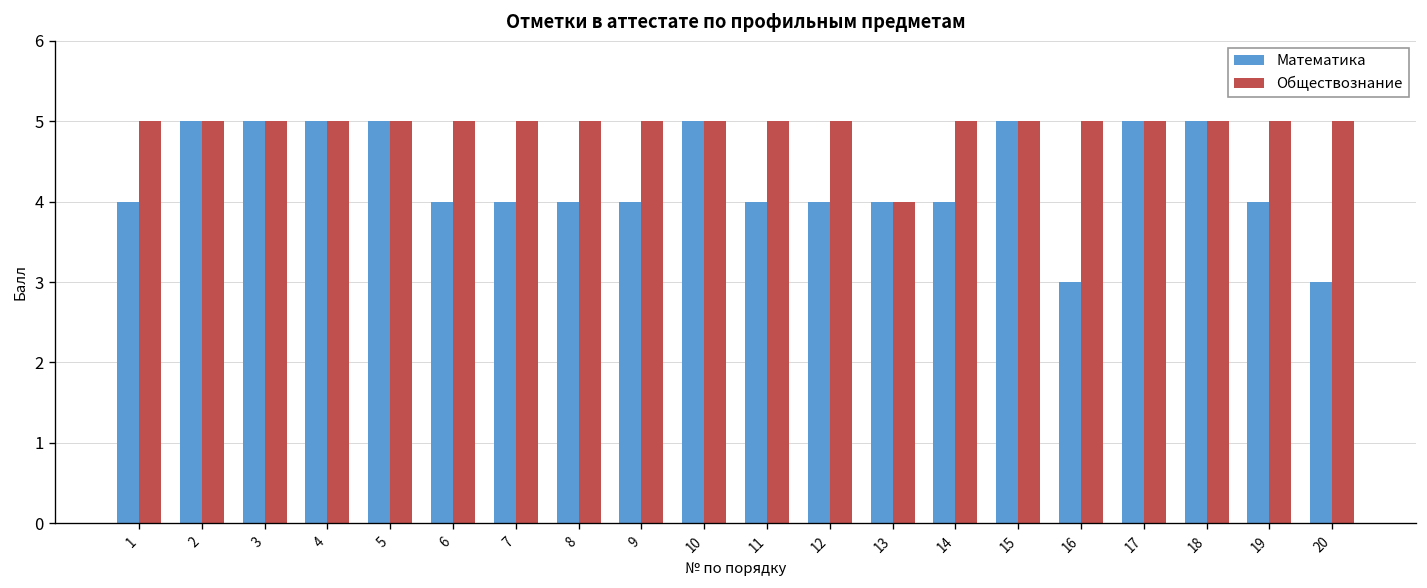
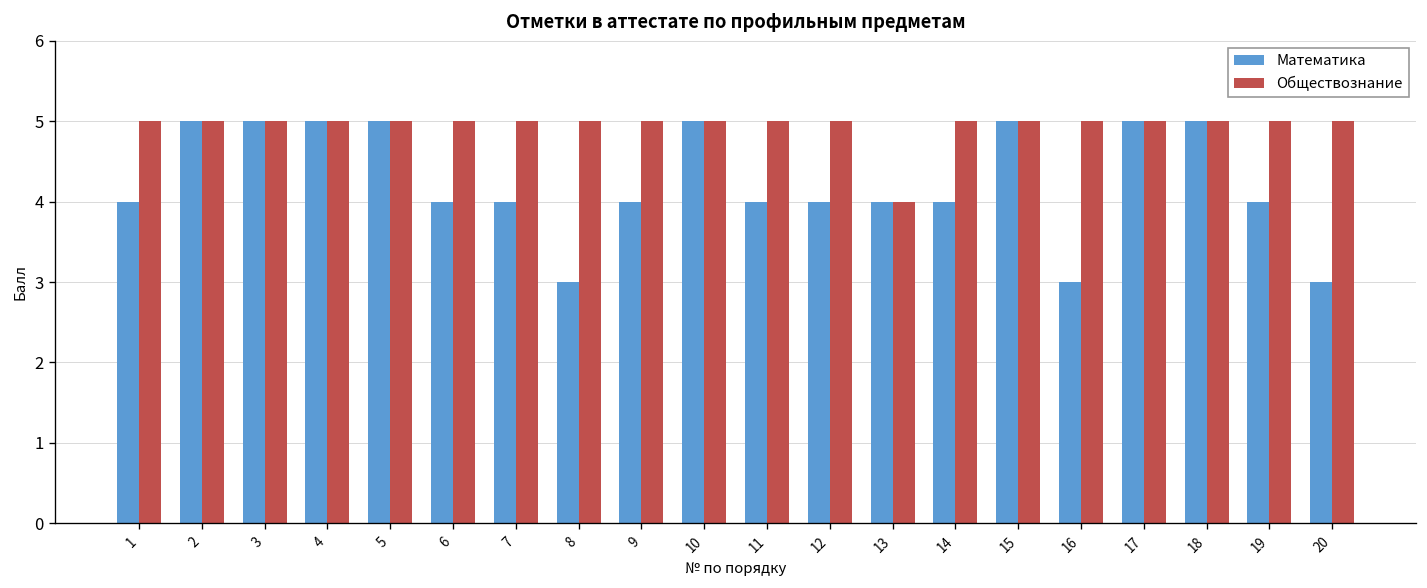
  {
    "Математика": {
      "1": 4,
      "2": 5,
      "3": 5,
      "4": 5,
      "5": 5,
      "6": 4,
      "7": 4,
-     "8": 4,
+     "8": 3,
      "9": 4,
      "10": 5,
      "11": 4,
      "12": 4,
      "13": 4,
      "14": 4,
      "15": 5,
      "16": 3,
      "17": 5,
      "18": 5,
      "19": 4,
      "20": 3
    },
    "Обществознание": {
      "1": 5,
      "2": 5,
      "3": 5,
      "4": 5,
      "5": 5,
      "6": 5,
      "7": 5,
      "8": 5,
      "9": 5,
      "10": 5,
      "11": 5,
      "12": 5,
      "13": 4,
      "14": 5,
      "15": 5,
      "16": 5,
      "17": 5,
      "18": 5,
      "19": 5,
      "20": 5
    }
  }
